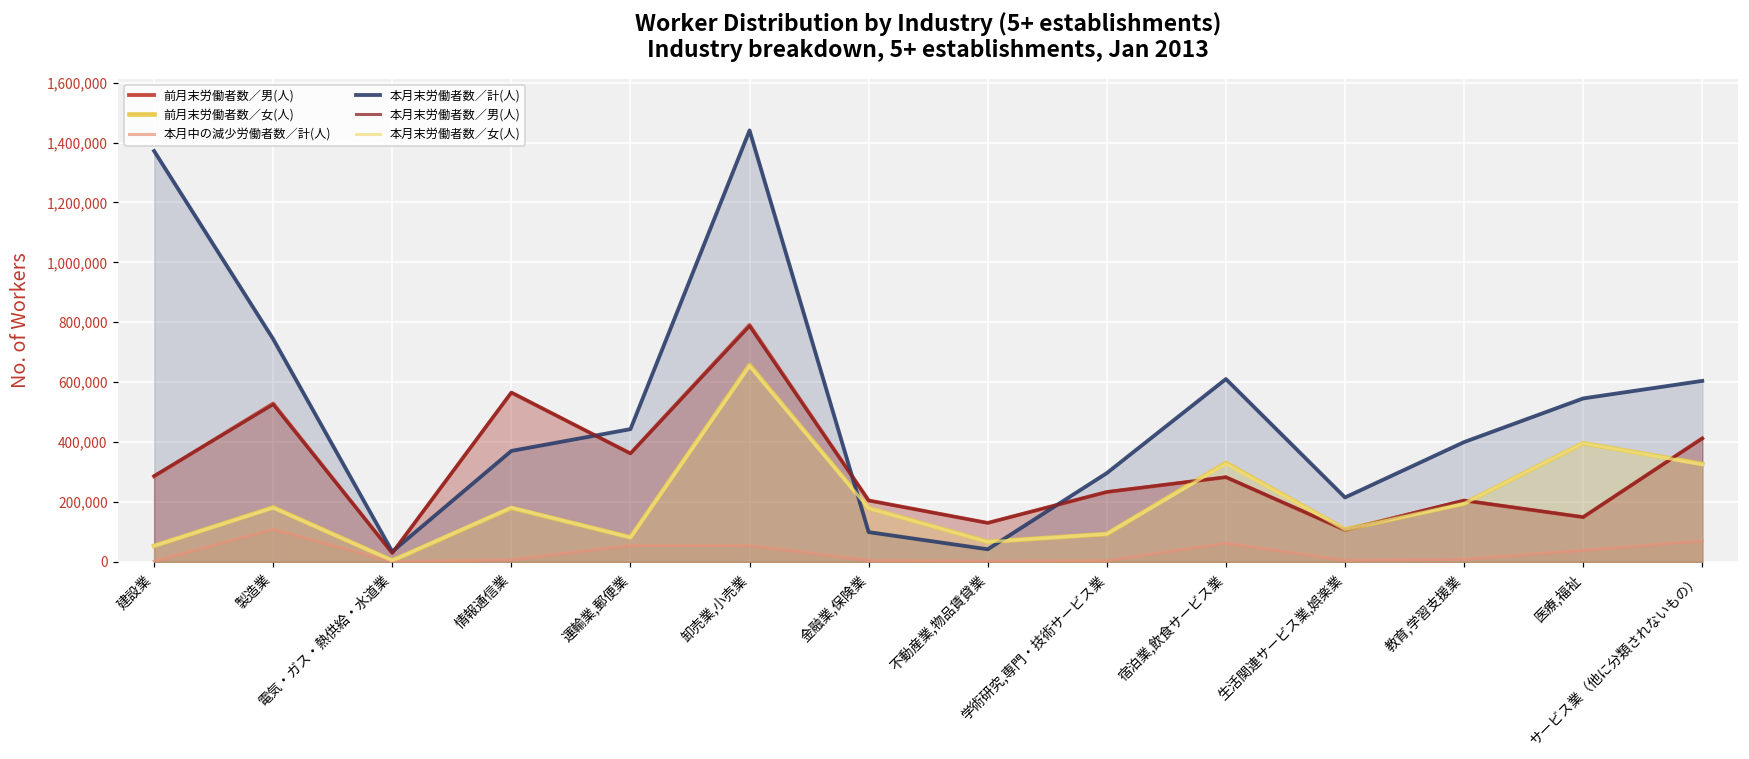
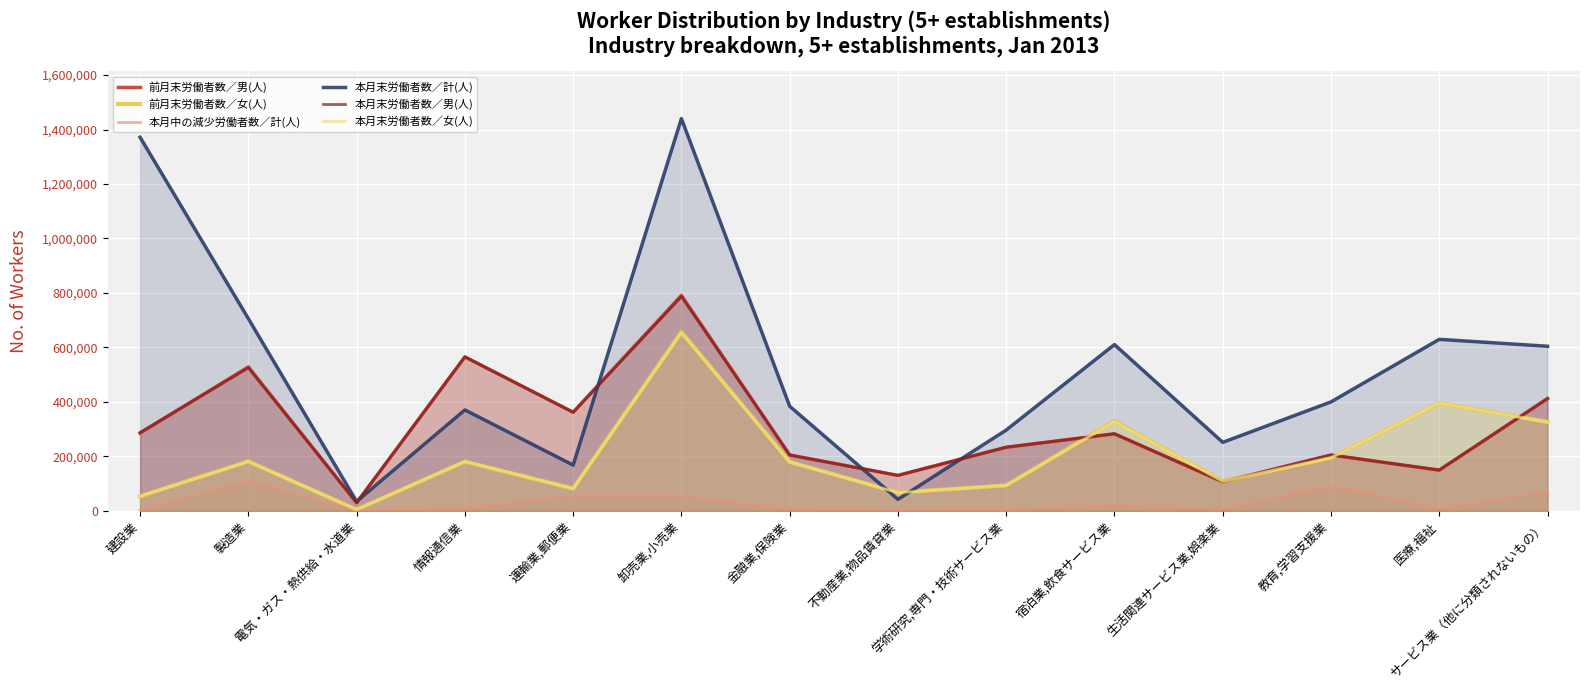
  {
    "本月中の減少労働者数／計(人)": {
      "建設業": "0",
      "製造業": "110,000",
      "情報通信業": "10,000",
      "運輸業,郵便業": "50,000",
      "卸売業,小売業": "50,000",
      "金融業,保険業": "10,000",
      "不動産業,物品賃貸業": "0",
      "学術研究,専門・技術サービス業": "0",
-     "宿泊業,飲食サービス業": "60,000",
+     "宿泊業,飲食サービス業": "20,000",
      "生活関連サービス業,娯楽業": "10,000",
-     "教育,学習支援業": "10,000",
-     "医療,福祉": "40,000",
+     "教育,学習支援業": "90,000",
+     "医療,福祉": "10,000",
      "サービス業（他に分類されないもの）": "70,000"
    },
    "本月末労働者数／計(人)": {
      "建設業": "1,370,000",
-     "製造業": "740,000",
+     "製造業": "710,000",
      "情報通信業": "370,000",
-     "運輸業,郵便業": "440,000",
+     "運輸業,郵便業": "170,000",
      "卸売業,小売業": "1,440,000",
-     "金融業,保険業": "100,000",
+     "金融業,保険業": "380,000",
      "不動産業,物品賃貸業": "40,000",
      "学術研究,専門・技術サービス業": "300,000",
      "宿泊業,飲食サービス業": "610,000",
-     "生活関連サービス業,娯楽業": "220,000",
+     "生活関連サービス業,娯楽業": "250,000",
      "教育,学習支援業": "400,000",
-     "医療,福祉": "550,000",
+     "医療,福祉": "630,000",
      "サービス業（他に分類されないもの）": "600,000"
    }
  }
